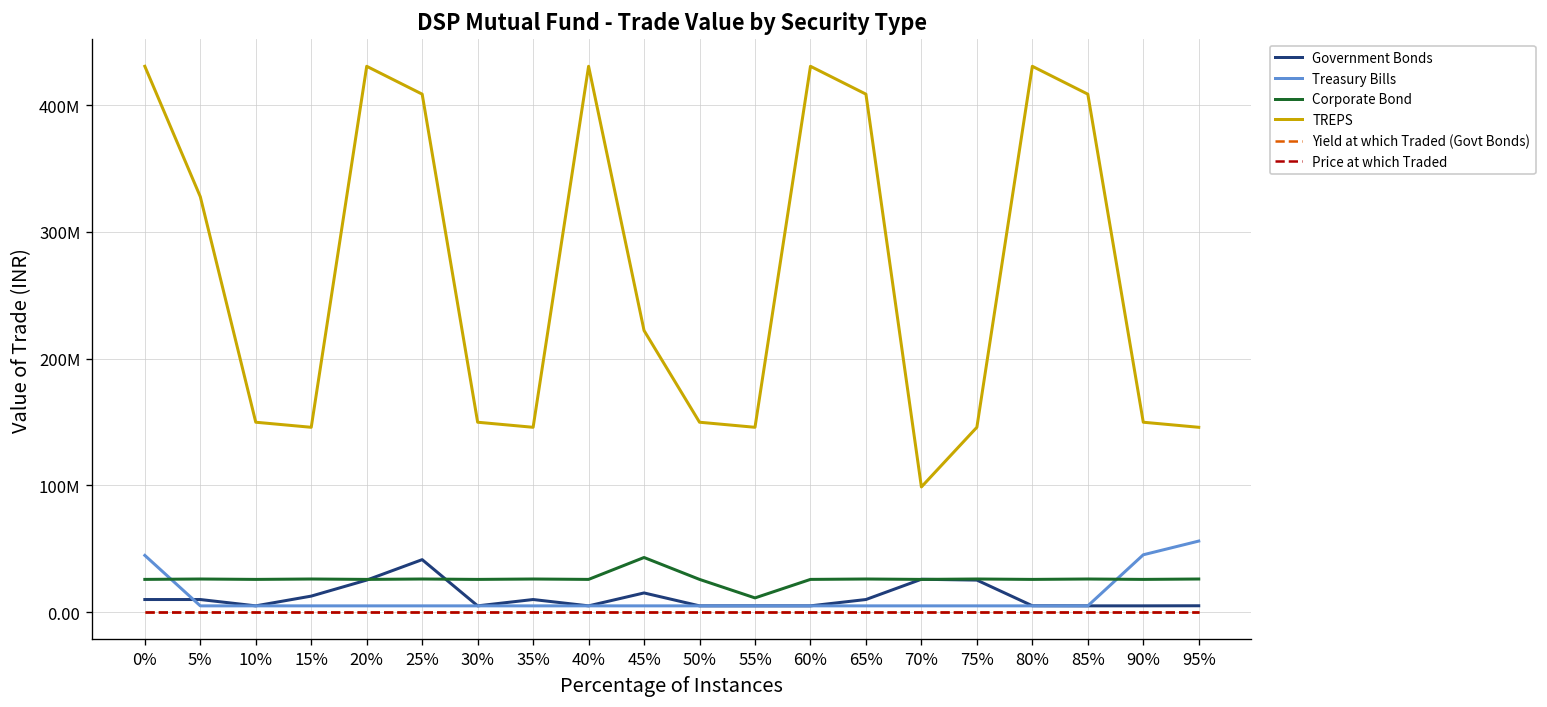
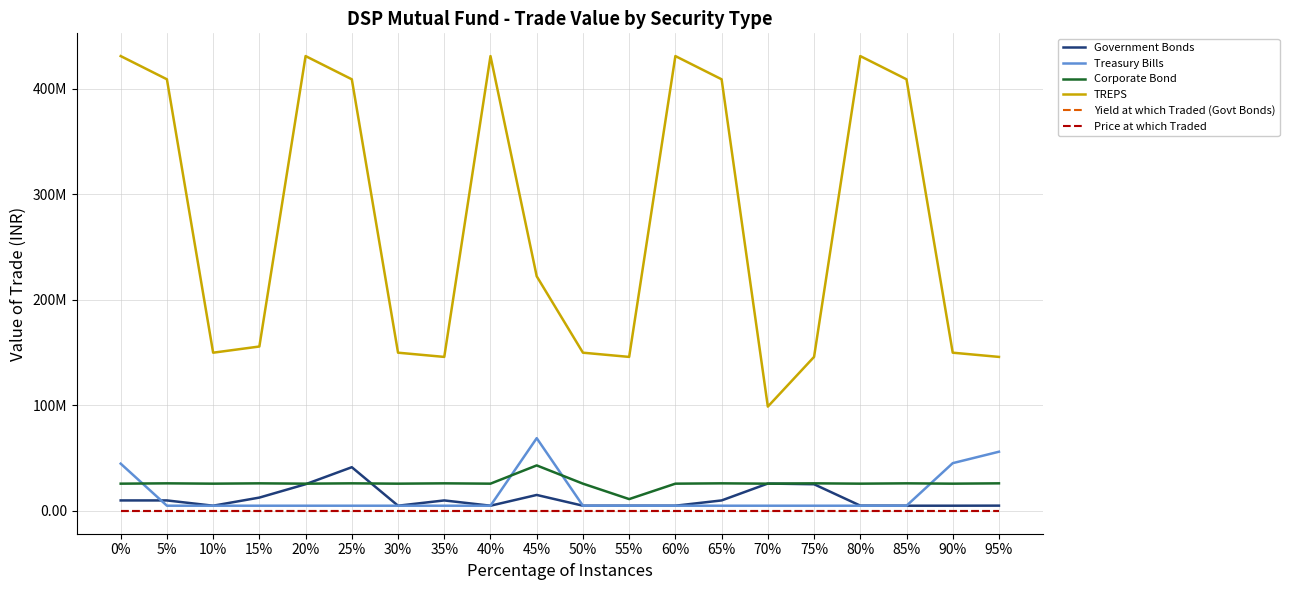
  {
    "Government Bonds": {
      "0%": 10000000,
      "5%": 10000000,
      "15%": 13000000,
      "25%": 41000000,
      "35%": 10000000,
      "45%": 15000000,
      "65%": 10000000,
      "90%": 5000000,
      "95%": 5000000
    },
    "Treasury Bills": {
      "0%": 45000000,
      "5%": 5000000,
      "15%": 5000000,
      "20%": 5000000,
      "25%": 5000000,
      "35%": 5000000,
-     "45%": 5000000,
+     "45%": 69000000,
      "65%": 5000000,
      "70%": 5000000,
      "75%": 5000000,
      "90%": 45000000,
      "95%": 56000000
    },
    "Corporate Bond": {
      "0%": 26000000,
      "5%": 26000000,
      "10%": 26000000,
      "15%": 26000000,
      "25%": 26000000,
      "30%": 26000000,
      "35%": 26000000,
      "40%": 26000000,
      "45%": 43000000,
      "50%": 26000000,
      "55%": 11000000,
      "60%": 26000000,
      "65%": 26000000,
      "80%": 26000000,
      "85%": 26000000,
      "90%": 26000000,
      "95%": 26000000
    },
    "TREPS": {
      "0%": 431000000,
-     "5%": 328000000,
+     "5%": 409000000,
      "10%": 150000000,
-     "15%": 146000000,
+     "15%": 156000000,
      "20%": 431000000,
      "25%": 409000000,
      "30%": 150000000,
      "35%": 146000000,
      "40%": 431000000,
      "45%": 222000000,
      "50%": 150000000,
      "55%": 146000000,
      "60%": 431000000,
      "65%": 409000000,
      "70%": 99000000,
      "75%": 146000000,
      "80%": 431000000,
      "85%": 409000000,
      "90%": 150000000,
      "95%": 146000000
    },
    "Price at which Traded": {
      "0%": 0,
      "5%": 0,
      "10%": 0,
      "15%": 0,
      "20%": 0,
      "25%": 0,
      "30%": 0,
      "35%": 0,
      "40%": 0,
      "45%": 0,
      "50%": 0,
      "55%": 0,
      "60%": 0,
      "65%": 0,
      "70%": 0,
      "75%": 0,
      "80%": 0,
      "85%": 0,
      "90%": 0,
      "95%": 0
    }
  }
